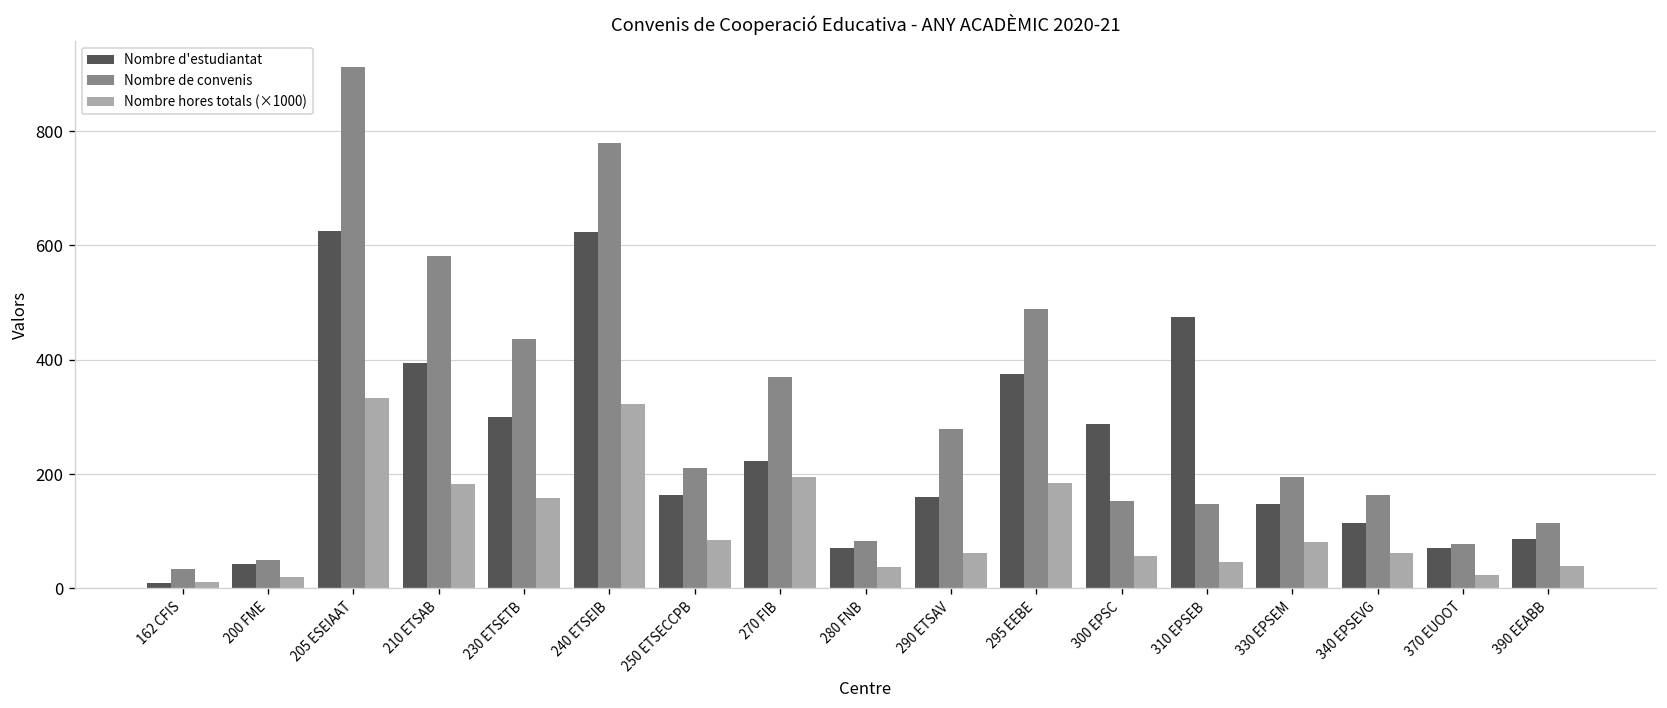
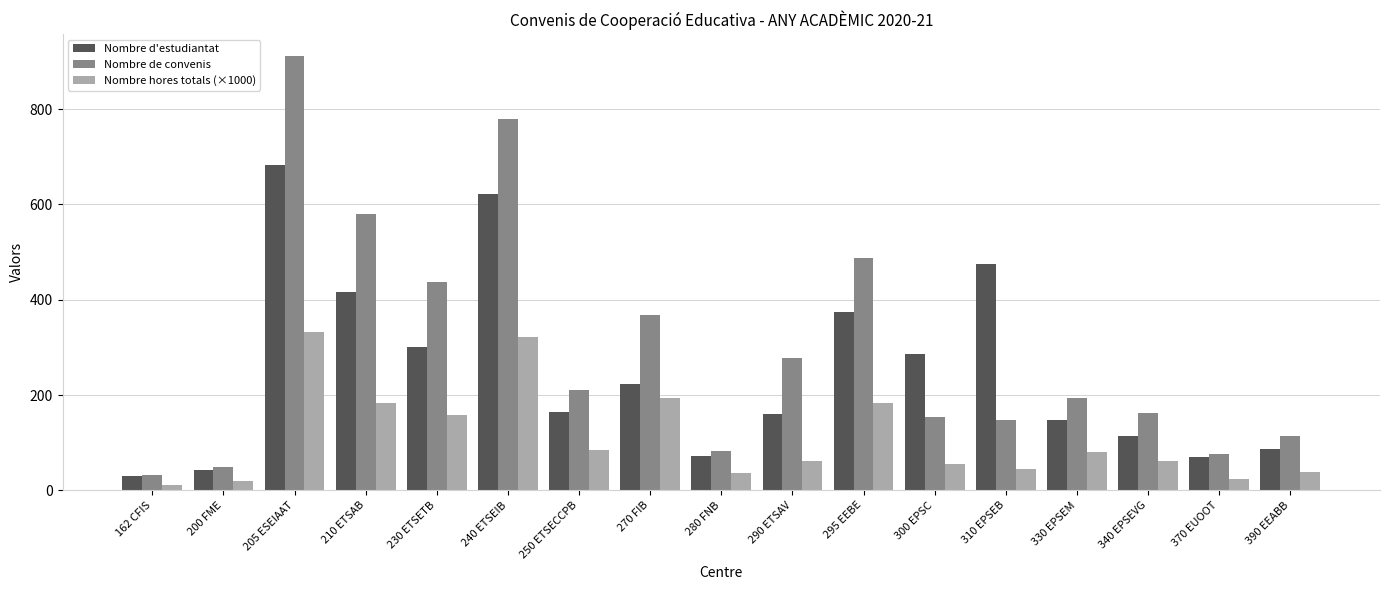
  {
    "Nombre d'estudiantat": {
-     "162 CFIS": 10,
+     "162 CFIS": 30,
      "200 FME": 40,
-     "205 ESEIAAT": 630,
-     "210 ETSAB": 400,
+     "205 ESEIAAT": 680,
+     "210 ETSAB": 420,
      "230 ETSETB": 300,
      "240 ETSEIB": 620,
      "250 ETSECCPB": 160,
      "270 FIB": 220,
      "280 FNB": 70,
      "290 ETSAV": 160,
      "295 EEBE": 380,
      "300 EPSC": 290,
      "310 EPSEB": 480,
      "330 EPSEM": 150,
      "340 EPSEVG": 110,
      "370 EUOOT": 70,
      "390 EEABB": 90
    }
  }
